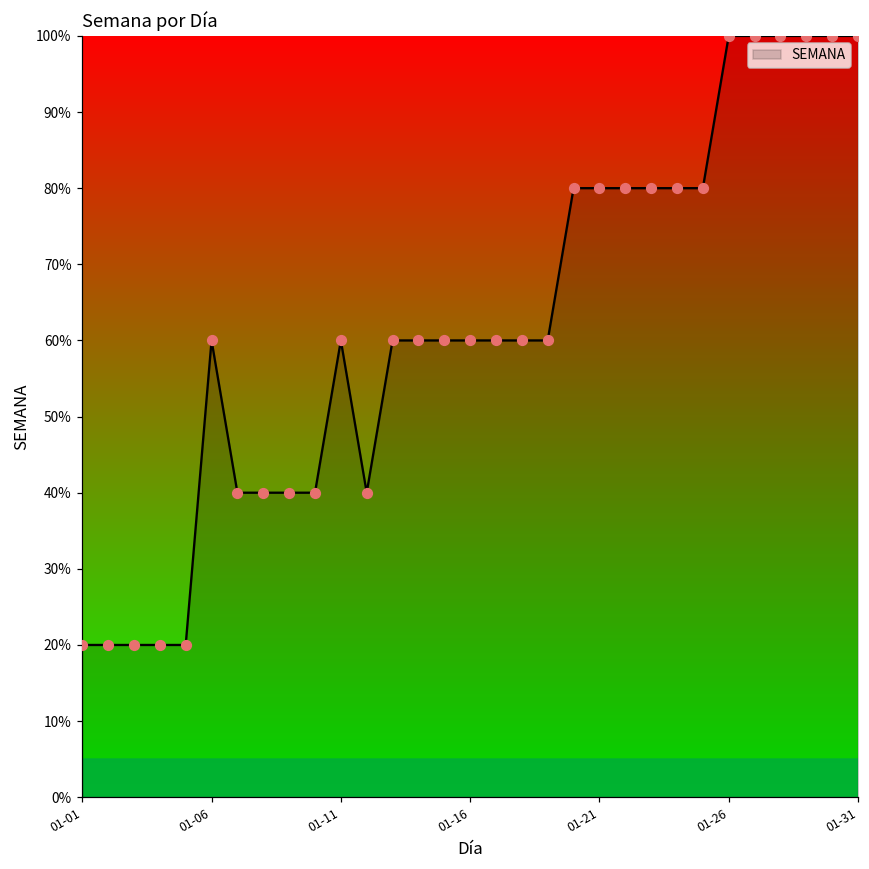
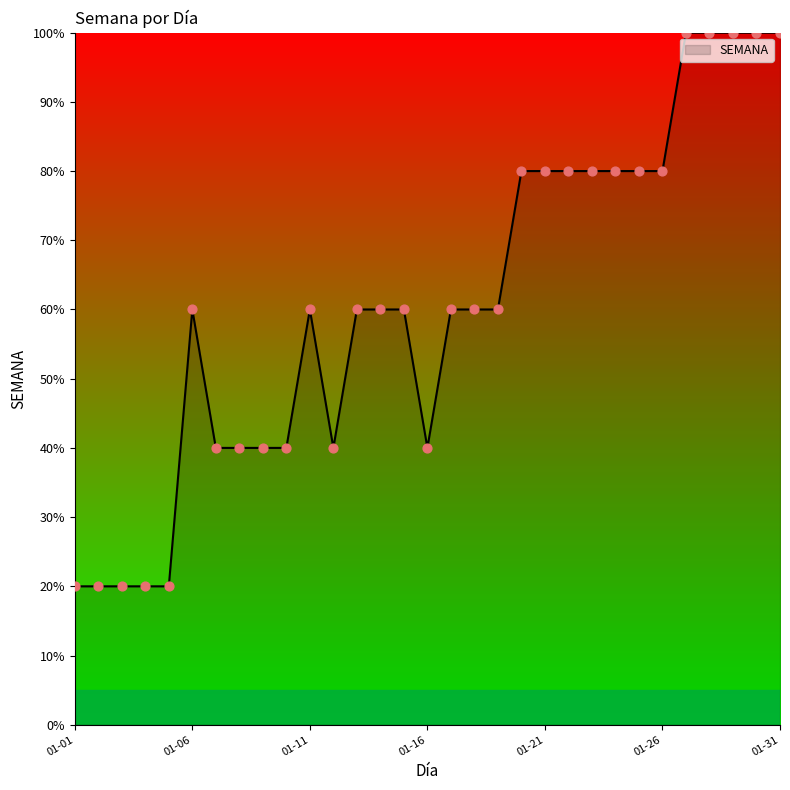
  {
    "01-01": "20%",
    "01-06": "60%",
    "01-11": "60%",
-   "01-16": "60%",
+   "01-16": "40%",
    "01-21": "80%",
-   "01-26": "100%",
+   "01-26": "80%",
    "01-31": "100%"
  }
